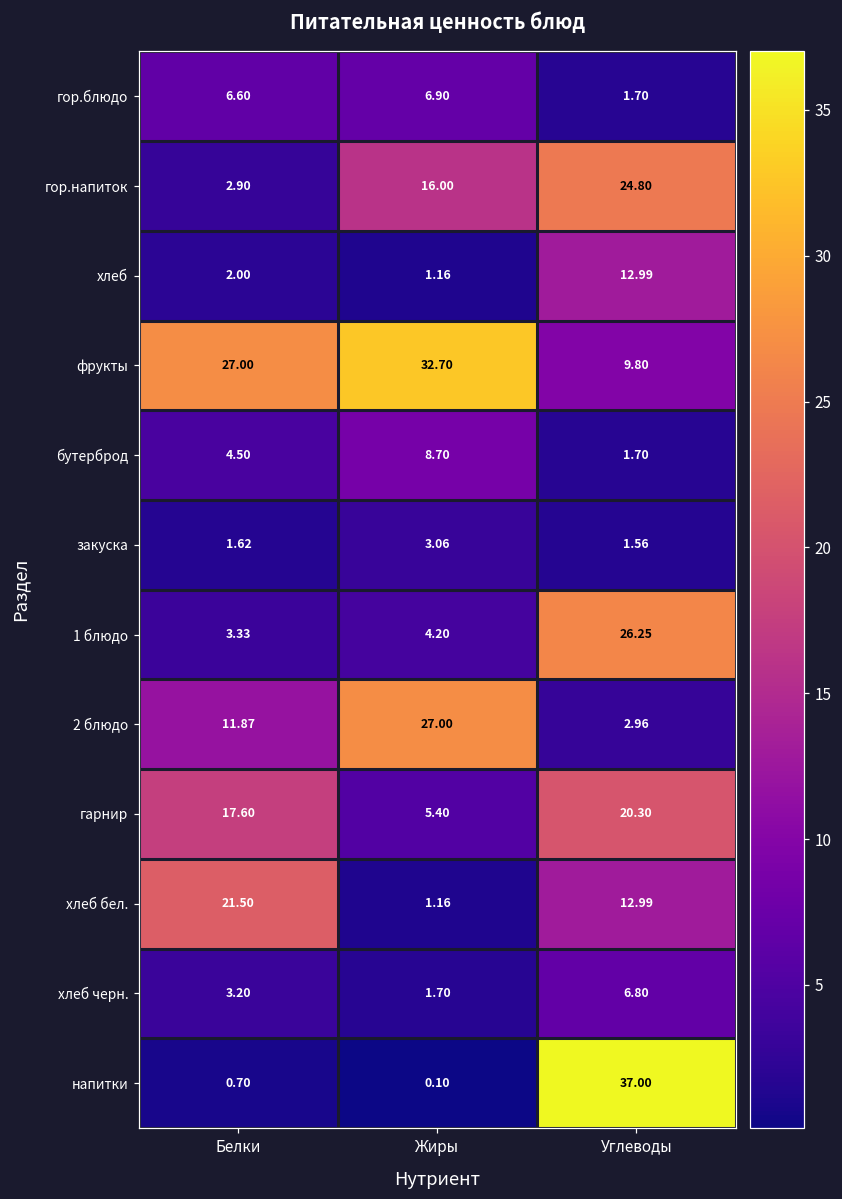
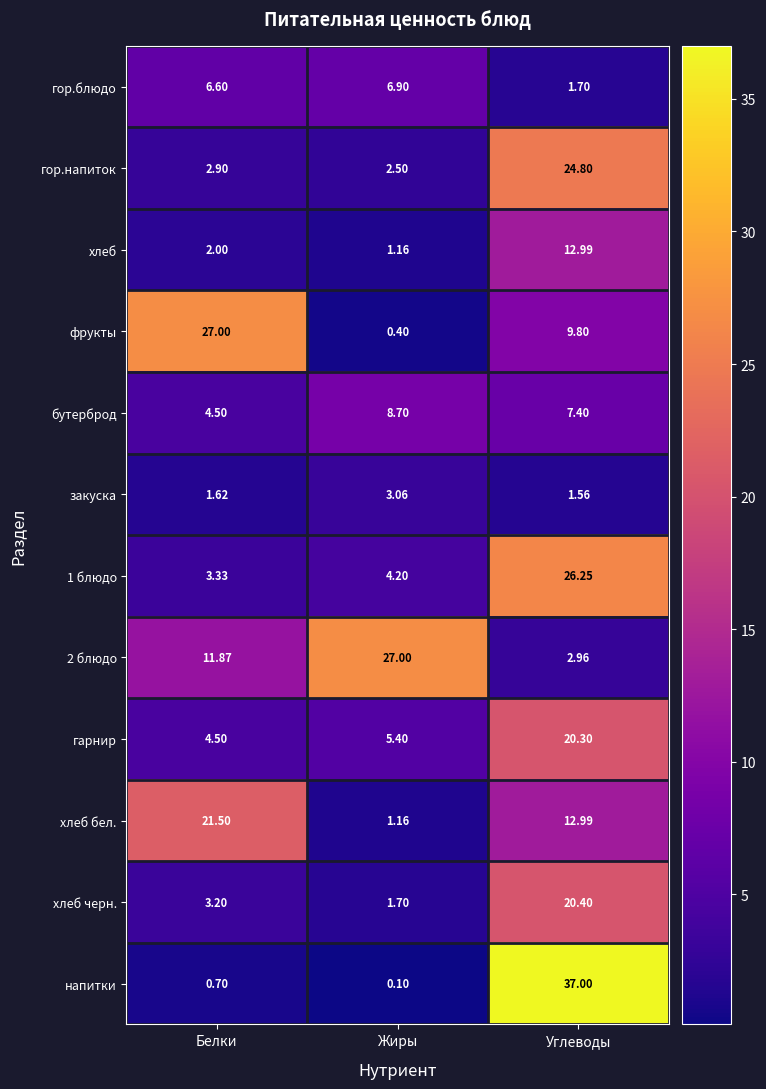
  {
    "гор.блюдо": {
      "Белки": 6.60,
      "Жиры": 6.90,
      "Углеводы": 1.70
    },
    "гор.напиток": {
      "Белки": 2.90,
-     "Жиры": 16.00,
+     "Жиры": 2.50,
      "Углеводы": 24.80
    },
    "хлеб": {
      "Белки": 2.00,
      "Жиры": 1.16,
      "Углеводы": 12.99
    },
    "фрукты": {
      "Белки": 27.00,
-     "Жиры": 32.70,
+     "Жиры": 0.40,
      "Углеводы": 9.80
    },
    "бутерброд": {
      "Белки": 4.50,
      "Жиры": 8.70,
-     "Углеводы": 1.70
+     "Углеводы": 7.40
    },
    "закуска": {
      "Белки": 1.62,
      "Жиры": 3.06,
      "Углеводы": 1.56
    },
    "1 блюдо": {
      "Белки": 3.33,
      "Жиры": 4.20,
      "Углеводы": 26.25
    },
    "2 блюдо": {
      "Белки": 11.87,
      "Жиры": 27.00,
      "Углеводы": 2.96
    },
    "гарнир": {
-     "Белки": 17.60,
+     "Белки": 4.50,
      "Жиры": 5.40,
      "Углеводы": 20.30
    },
    "хлеб бел.": {
      "Белки": 21.50,
      "Жиры": 1.16,
      "Углеводы": 12.99
    },
    "хлеб черн.": {
      "Белки": 3.20,
      "Жиры": 1.70,
-     "Углеводы": 6.80
+     "Углеводы": 20.40
    },
    "напитки": {
      "Белки": 0.70,
      "Жиры": 0.10,
      "Углеводы": 37.00
    }
  }
